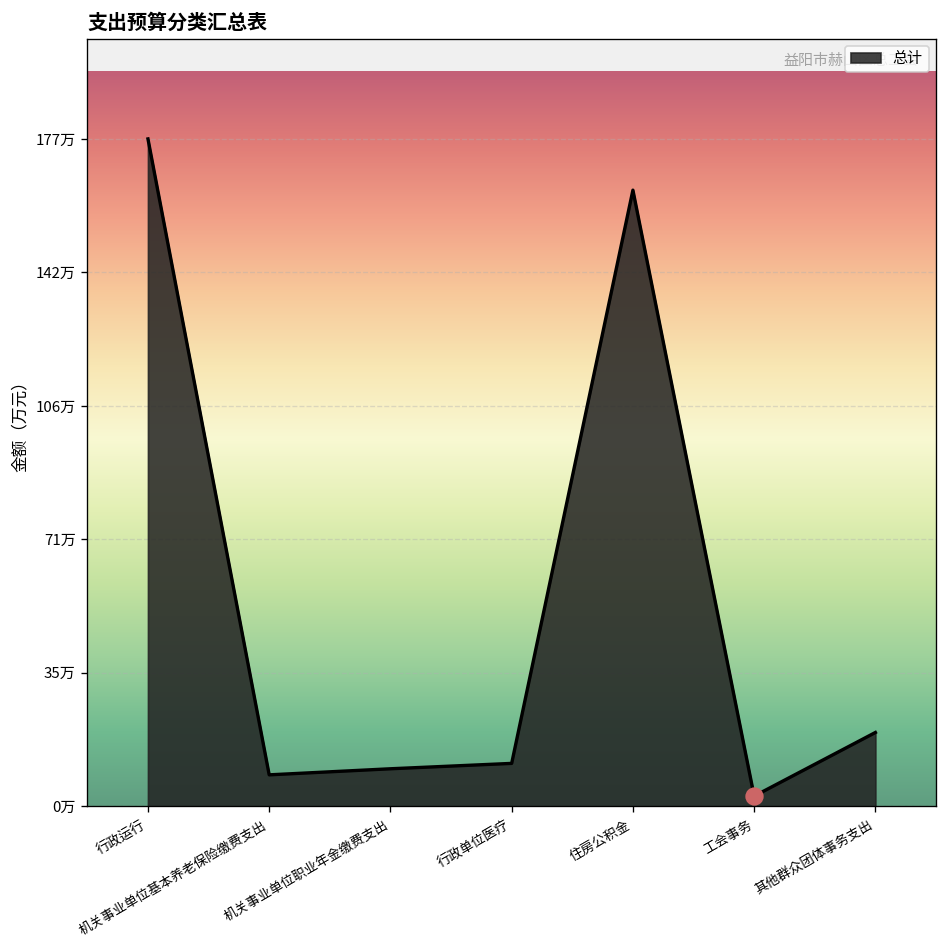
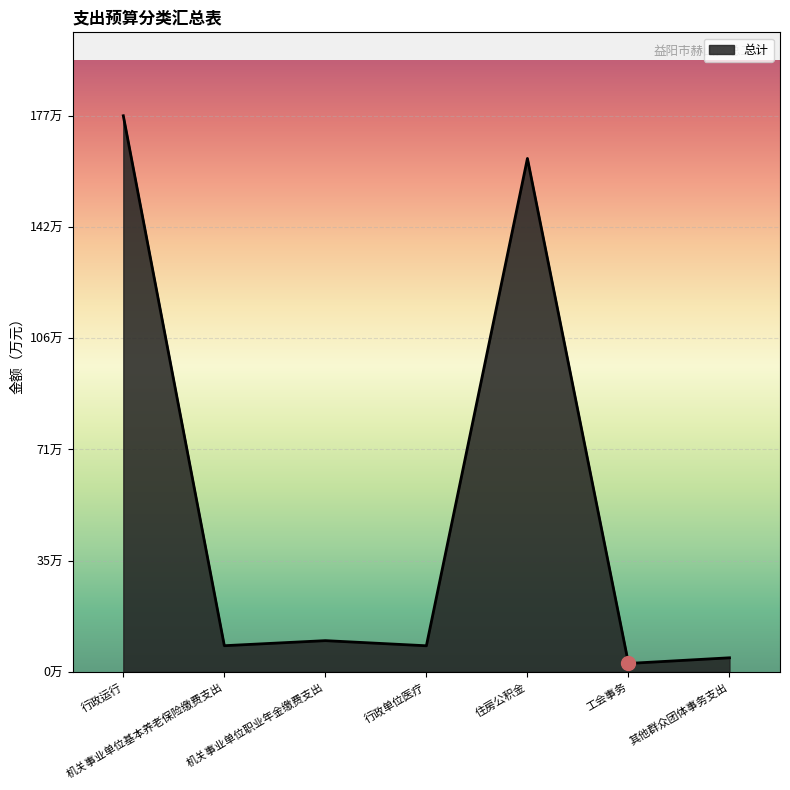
  {
    "总计": {
      "行政运行": "177万",
      "机关事业单位基本养老保险缴费支出": "8万",
      "机关事业单位职业年金缴费支出": "10万",
-     "行政单位医疗": "11万",
+     "行政单位医疗": "8万",
      "住房公积金": "164万",
-     "其他群众团体事务支出": "20万"
+     "其他群众团体事务支出": "5万"
    }
  }
